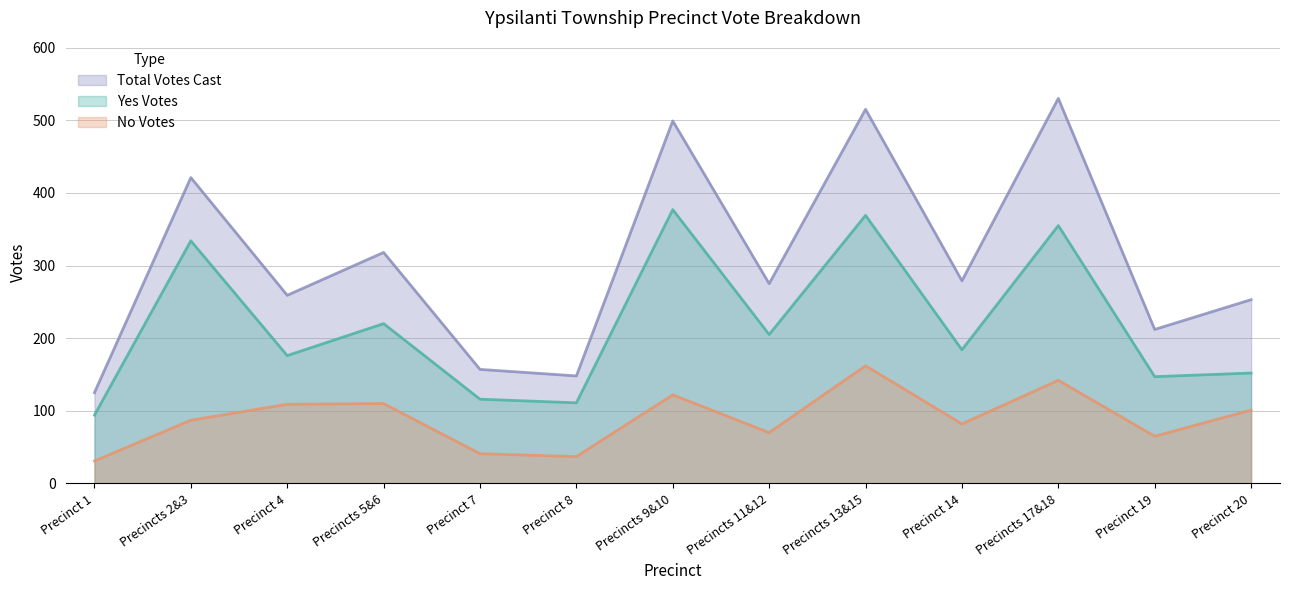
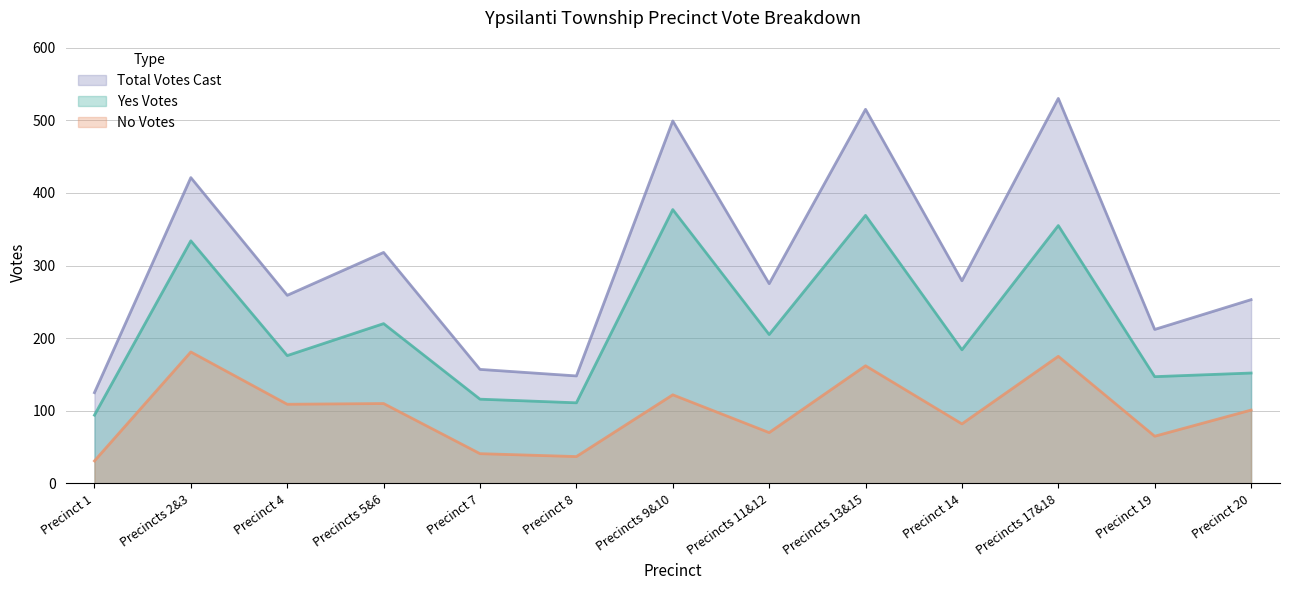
  {
    "No Votes": {
      "Precinct 1": 30,
-     "Precincts 2&3": 90,
+     "Precincts 2&3": 180,
      "Precinct 4": 110,
      "Precincts 5&6": 110,
      "Precinct 7": 40,
      "Precinct 8": 40,
      "Precincts 9&10": 120,
      "Precincts 11&12": 70,
      "Precincts 13&15": 160,
      "Precinct 14": 80,
-     "Precincts 17&18": 140,
+     "Precincts 17&18": 180,
      "Precinct 19": 70,
      "Precinct 20": 100
    }
  }
